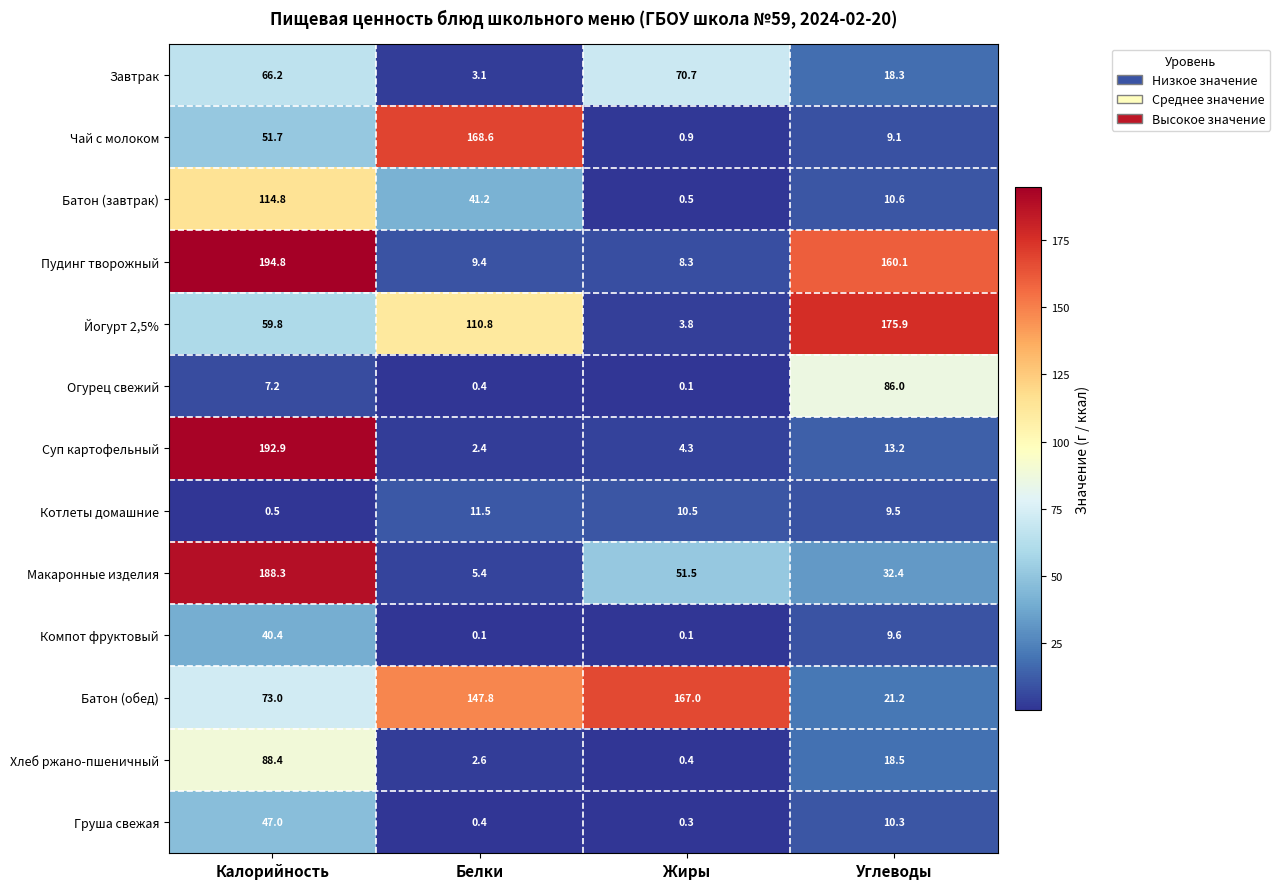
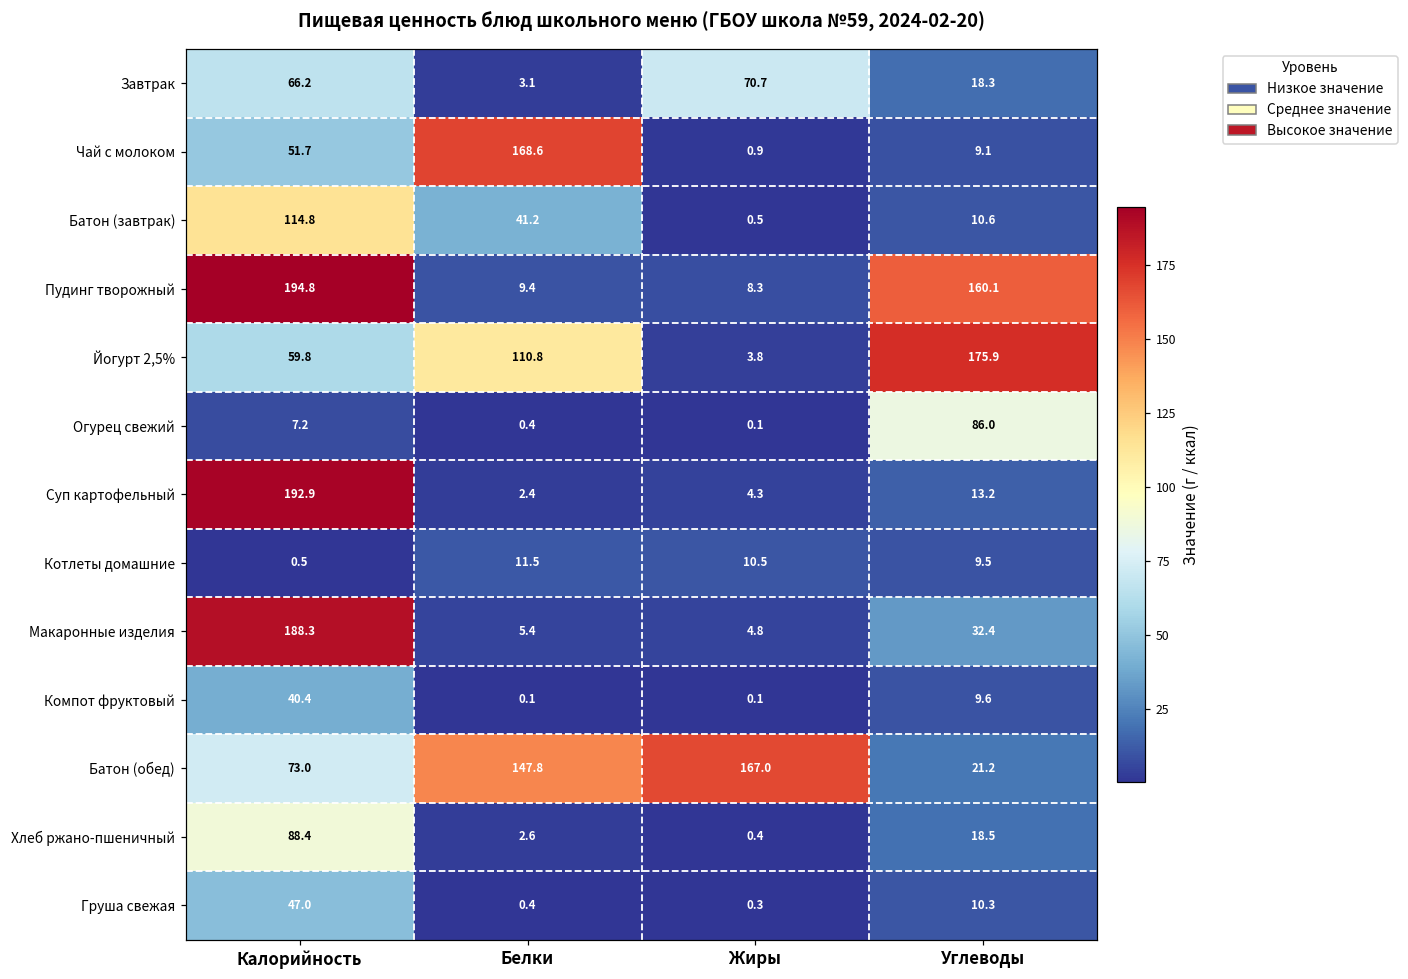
  {
    "Завтрак": {
      "Калорийность": 66.2,
      "Белки": 3.1,
      "Жиры": 70.7,
      "Углеводы": 18.3
    },
    "Чай с молоком": {
      "Калорийность": 51.7,
      "Белки": 168.6,
      "Жиры": 0.9,
      "Углеводы": 9.1
    },
    "Батон (завтрак)": {
      "Калорийность": 114.8,
      "Белки": 41.2,
      "Жиры": 0.5,
      "Углеводы": 10.6
    },
    "Пудинг творожный": {
      "Калорийность": 194.8,
      "Белки": 9.4,
      "Жиры": 8.3,
      "Углеводы": 160.1
    },
    "Йогурт 2,5%": {
      "Калорийность": 59.8,
      "Белки": 110.8,
      "Жиры": 3.8,
      "Углеводы": 175.9
    },
    "Огурец свежий": {
      "Калорийность": 7.2,
      "Белки": 0.4,
      "Жиры": 0.1,
      "Углеводы": 86.0
    },
    "Суп картофельный": {
      "Калорийность": 192.9,
      "Белки": 2.4,
      "Жиры": 4.3,
      "Углеводы": 13.2
    },
    "Котлеты домашние": {
      "Калорийность": 0.5,
      "Белки": 11.5,
      "Жиры": 10.5,
      "Углеводы": 9.5
    },
    "Макаронные изделия": {
      "Калорийность": 188.3,
      "Белки": 5.4,
-     "Жиры": 51.5,
+     "Жиры": 4.8,
      "Углеводы": 32.4
    },
    "Компот фруктовый": {
      "Калорийность": 40.4,
      "Белки": 0.1,
      "Жиры": 0.1,
      "Углеводы": 9.6
    },
    "Батон (обед)": {
      "Калорийность": 73.0,
      "Белки": 147.8,
      "Жиры": 167.0,
      "Углеводы": 21.2
    },
    "Хлеб ржано-пшеничный": {
      "Калорийность": 88.4,
      "Белки": 2.6,
      "Жиры": 0.4,
      "Углеводы": 18.5
    },
    "Груша свежая": {
      "Калорийность": 47.0,
      "Белки": 0.4,
      "Жиры": 0.3,
      "Углеводы": 10.3
    }
  }
